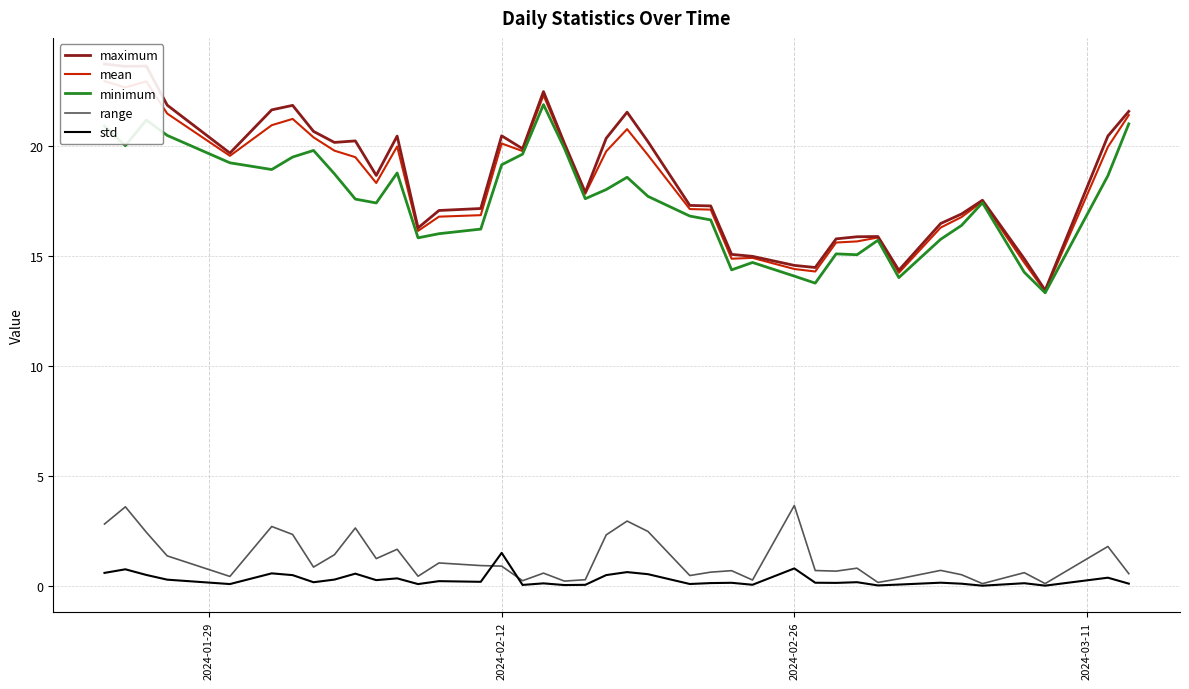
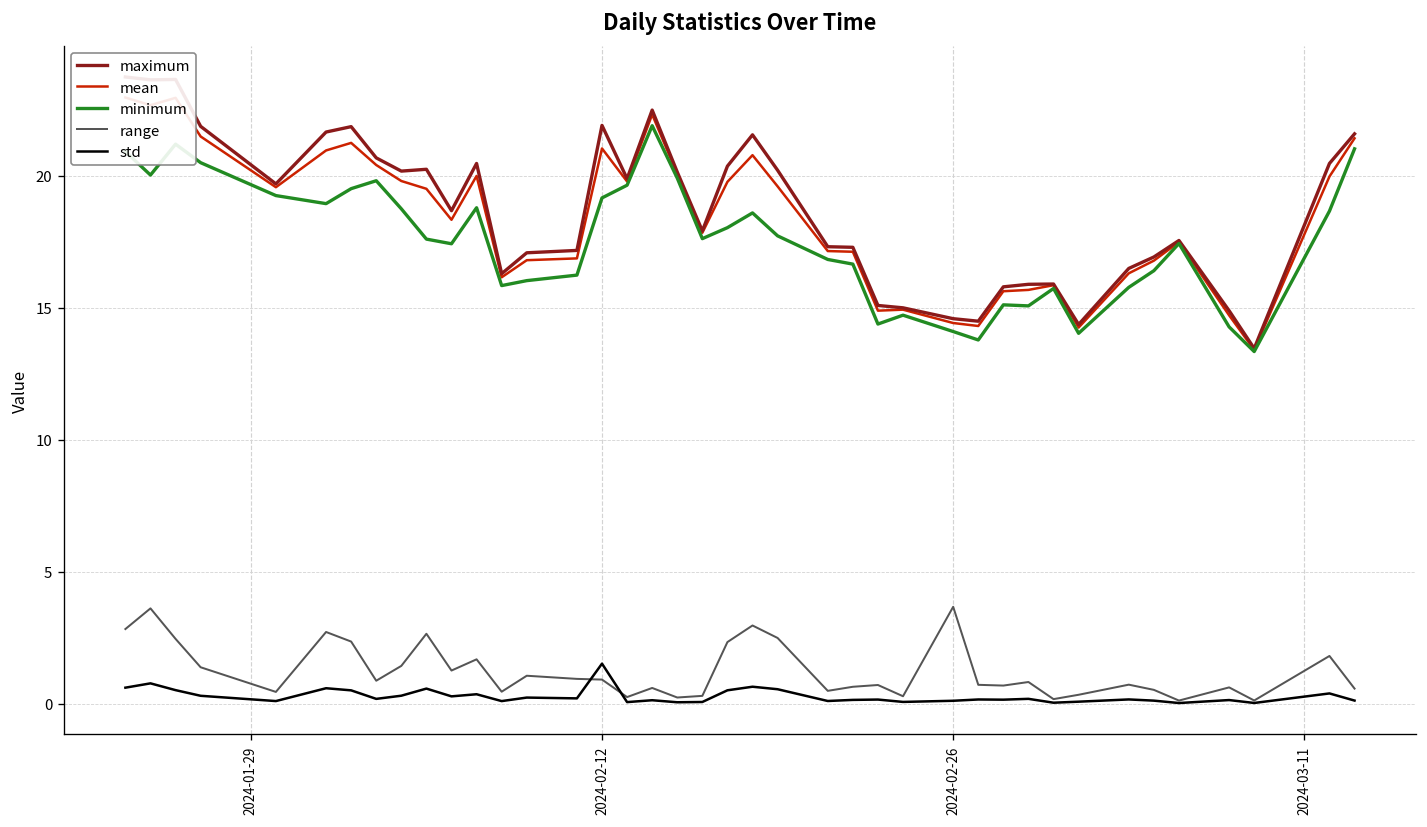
  {
    "maximum": {
-     "2024-02-12": 20.5,
+     "2024-02-12": 21.9,
      "2024-02-26": 14.6
    },
    "mean": {
-     "2024-02-12": 20.1,
+     "2024-02-12": 21.0,
      "2024-02-26": 14.4
    },
    "minimum": {
      "2024-02-12": 19.2,
      "2024-02-26": 14.1
    },
    "range": {
      "2024-02-12": 0.9,
      "2024-02-26": 3.7
    },
    "std": {
      "2024-02-12": 1.5,
-     "2024-02-26": 0.8
+     "2024-02-26": 0.1
    }
  }
